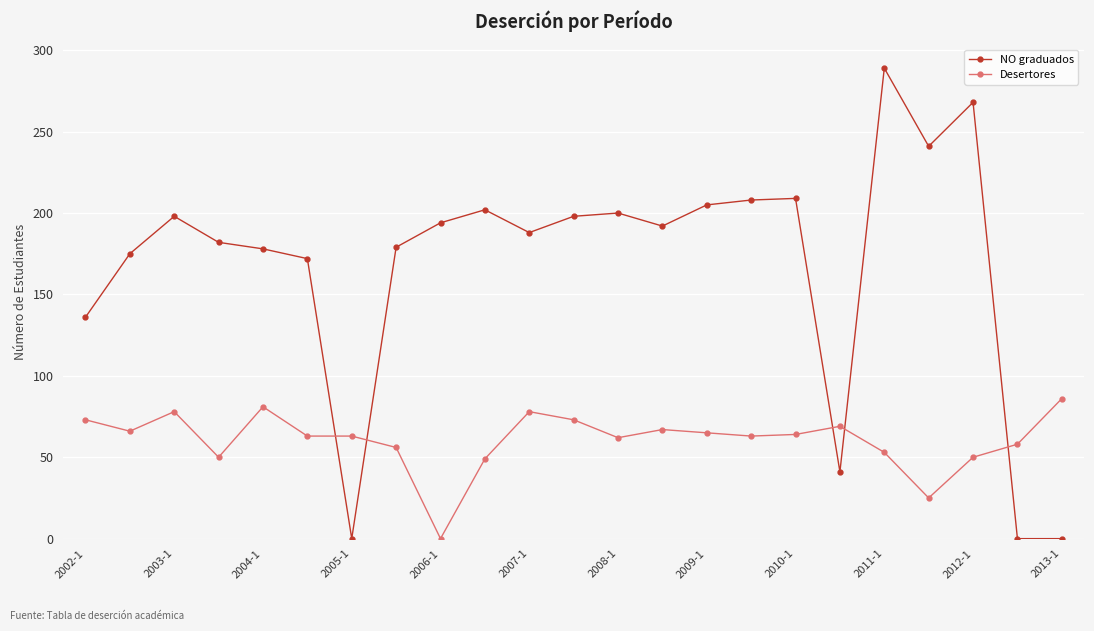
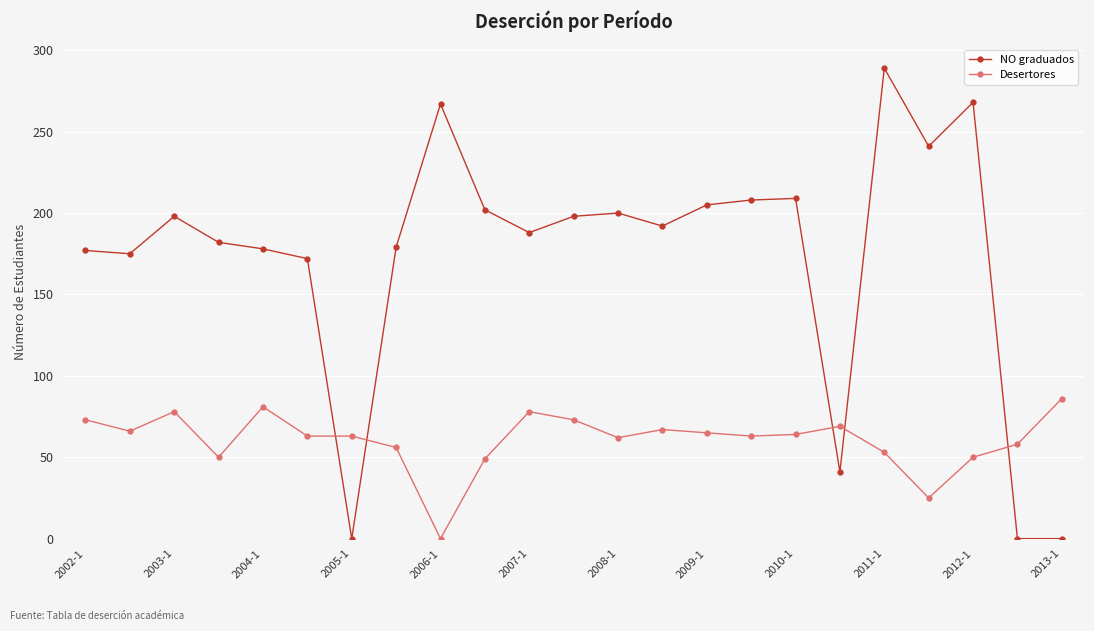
  {
    "NO graduados": {
-     "2002-1": 136,
+     "2002-1": 177,
      "2003-1": 198,
      "2004-1": 178,
      "2005-1": 0,
-     "2006-1": 194,
+     "2006-1": 267,
      "2007-1": 188,
      "2008-1": 200,
      "2009-1": 205,
      "2010-1": 209,
      "2011-1": 289,
      "2012-1": 268,
      "2013-1": 0
    },
    "Desertores": {
      "2002-1": 73,
      "2003-1": 78,
      "2004-1": 81,
      "2005-1": 63,
      "2006-1": 0,
      "2007-1": 78,
      "2008-1": 62,
      "2009-1": 65,
      "2010-1": 64,
      "2011-1": 53,
      "2012-1": 50,
      "2013-1": 86
    }
  }
